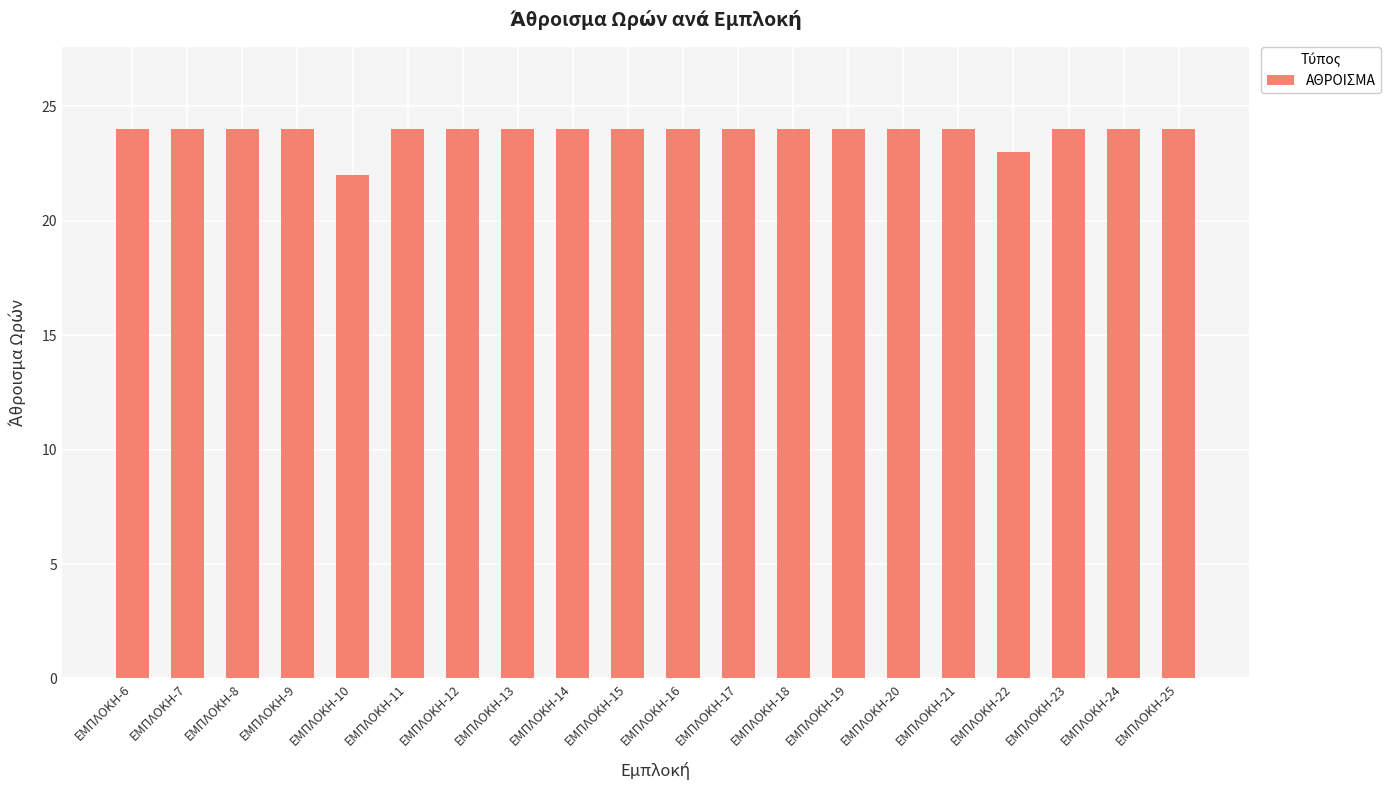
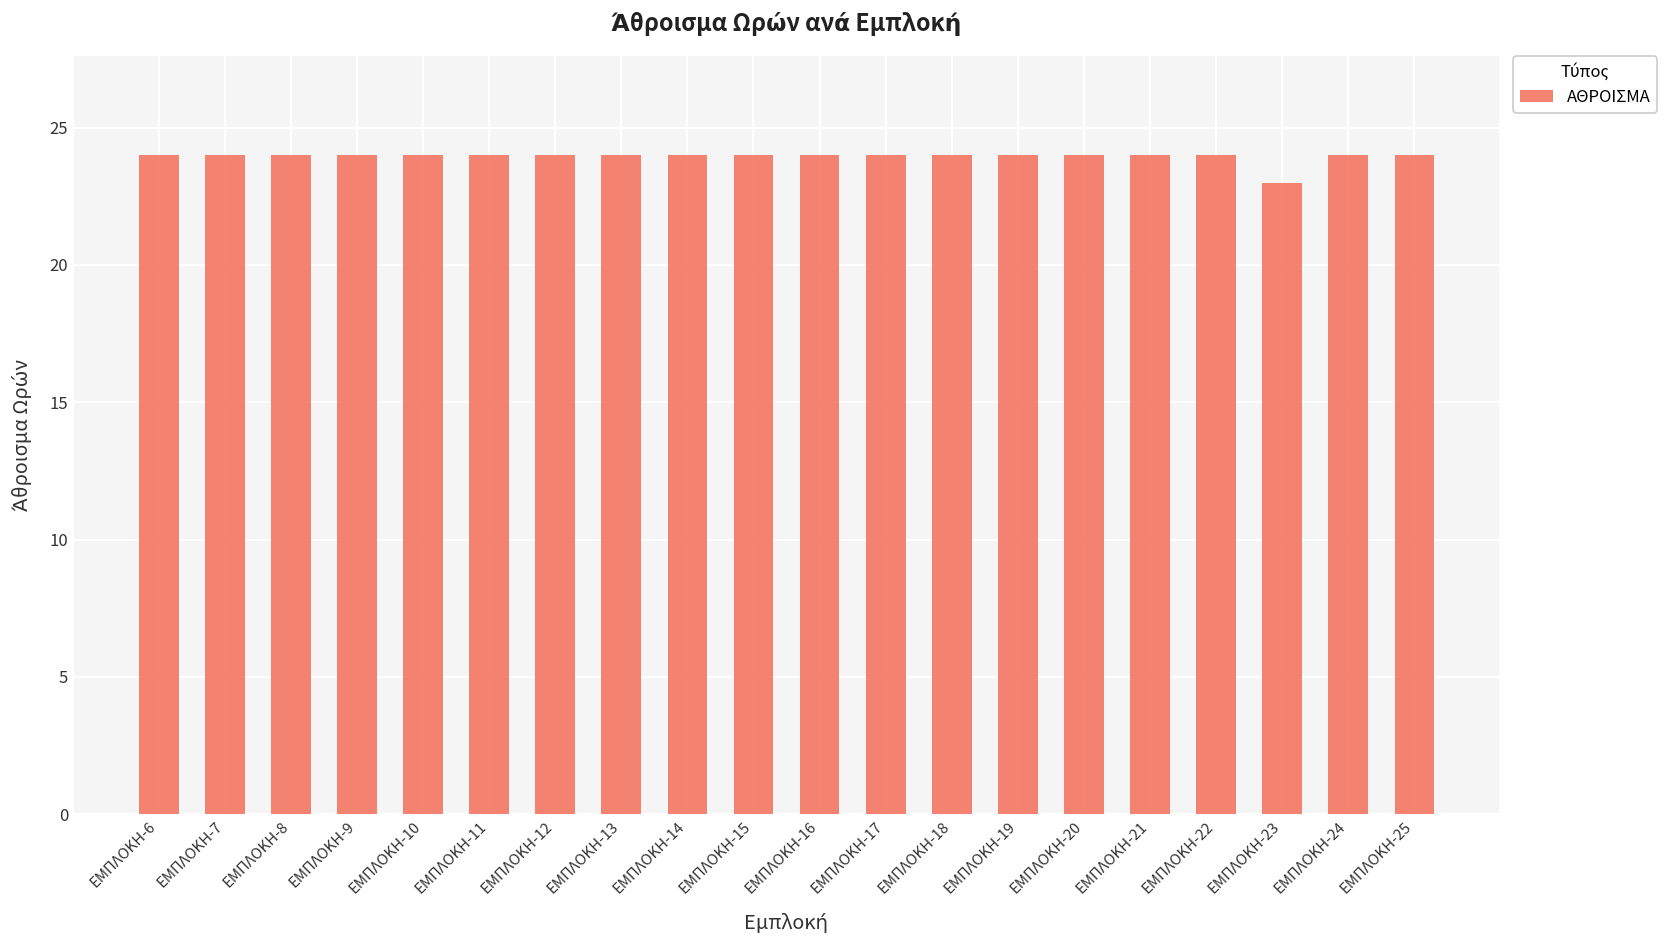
  {
    "ΕΜΠΛΟΚΗ-6": 24,
    "ΕΜΠΛΟΚΗ-7": 24,
    "ΕΜΠΛΟΚΗ-8": 24,
    "ΕΜΠΛΟΚΗ-9": 24,
-   "ΕΜΠΛΟΚΗ-10": 22,
+   "ΕΜΠΛΟΚΗ-10": 24,
    "ΕΜΠΛΟΚΗ-11": 24,
    "ΕΜΠΛΟΚΗ-12": 24,
    "ΕΜΠΛΟΚΗ-13": 24,
    "ΕΜΠΛΟΚΗ-14": 24,
    "ΕΜΠΛΟΚΗ-15": 24,
    "ΕΜΠΛΟΚΗ-16": 24,
    "ΕΜΠΛΟΚΗ-17": 24,
    "ΕΜΠΛΟΚΗ-18": 24,
    "ΕΜΠΛΟΚΗ-19": 24,
    "ΕΜΠΛΟΚΗ-20": 24,
    "ΕΜΠΛΟΚΗ-21": 24,
-   "ΕΜΠΛΟΚΗ-22": 23,
-   "ΕΜΠΛΟΚΗ-23": 24,
+   "ΕΜΠΛΟΚΗ-22": 24,
+   "ΕΜΠΛΟΚΗ-23": 23,
    "ΕΜΠΛΟΚΗ-24": 24,
    "ΕΜΠΛΟΚΗ-25": 24
  }
